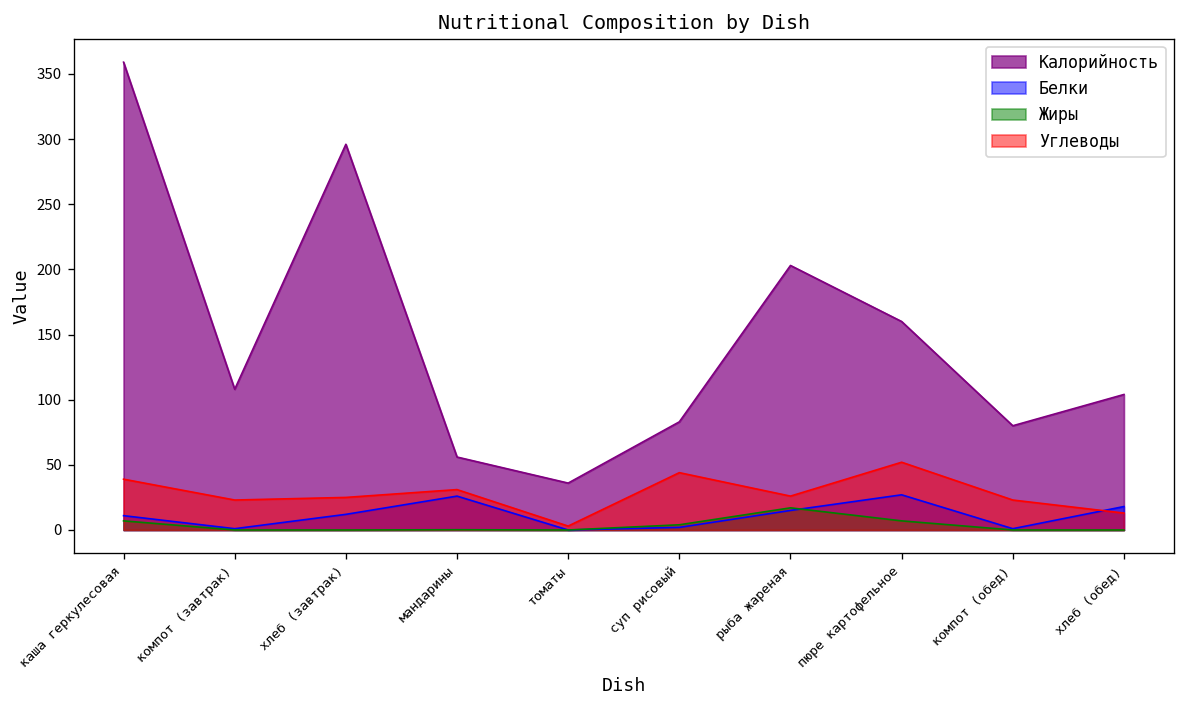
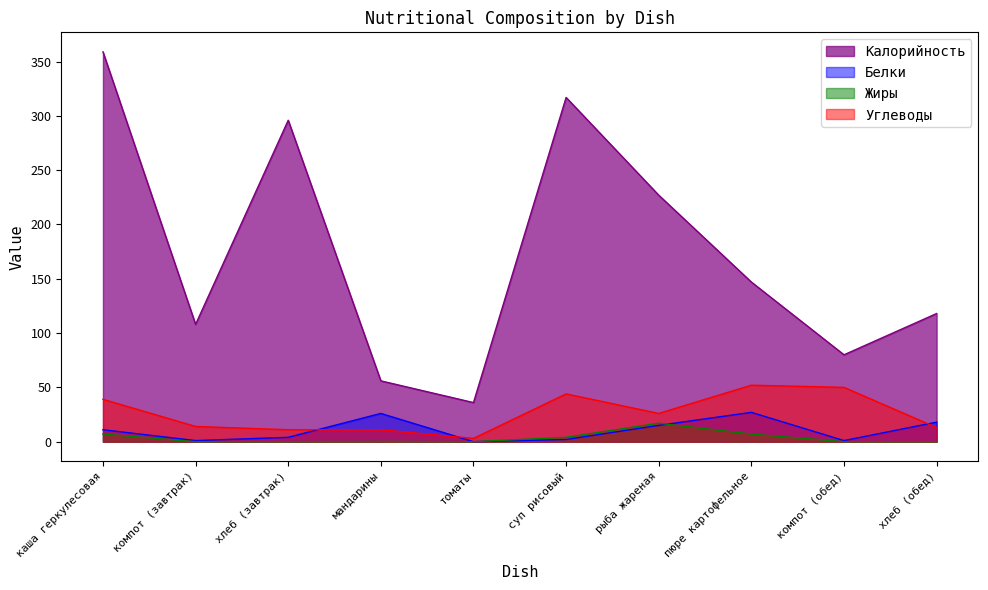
  {
    "Калорийность": {
      "каша геркулесовая": 359,
      "компот (завтрак)": 108,
      "хлеб (завтрак)": 296,
      "мандарины": 56,
      "томаты": 36,
-     "суп рисовый": 83,
-     "рыба жареная": 203,
-     "пюре картофельное": 160,
+     "суп рисовый": 317,
+     "рыба жареная": 227,
+     "пюре картофельное": 147,
      "компот (обед)": 80,
-     "хлеб (обед)": 104
+     "хлеб (обед)": 118
    },
    "Белки": {
      "каша геркулесовая": 11,
-     "хлеб (завтрак)": 12,
+     "хлеб (завтрак)": 4,
      "мандарины": 26,
      "пюре картофельное": 27,
      "хлеб (обед)": 18
    },
    "Жиры": {
      "каша геркулесовая": 7,
      "хлеб (завтрак)": 0,
      "мандарины": 0,
      "пюре картофельное": 7,
      "хлеб (обед)": 0
    },
    "Углеводы": {
      "каша геркулесовая": 39,
-     "компот (завтрак)": 23,
-     "хлеб (завтрак)": 25,
-     "мандарины": 31,
+     "компот (завтрак)": 14,
+     "хлеб (завтрак)": 11,
+     "мандарины": 11,
      "томаты": 3,
      "суп рисовый": 44,
      "рыба жареная": 26,
      "пюре картофельное": 52,
-     "компот (обед)": 23,
+     "компот (обед)": 50,
      "хлеб (обед)": 13
    }
  }
